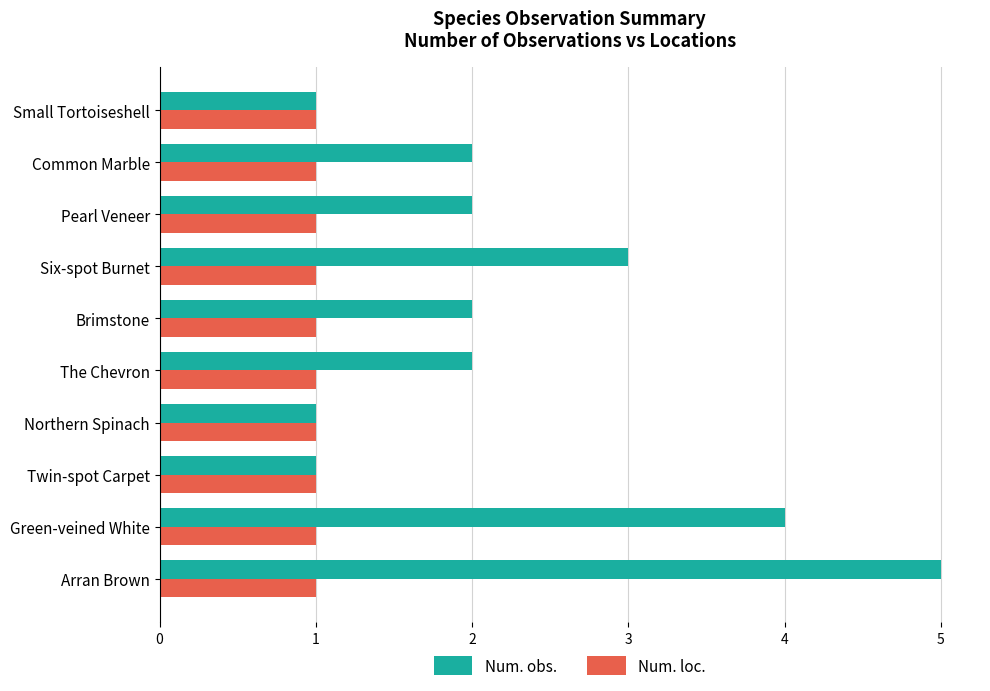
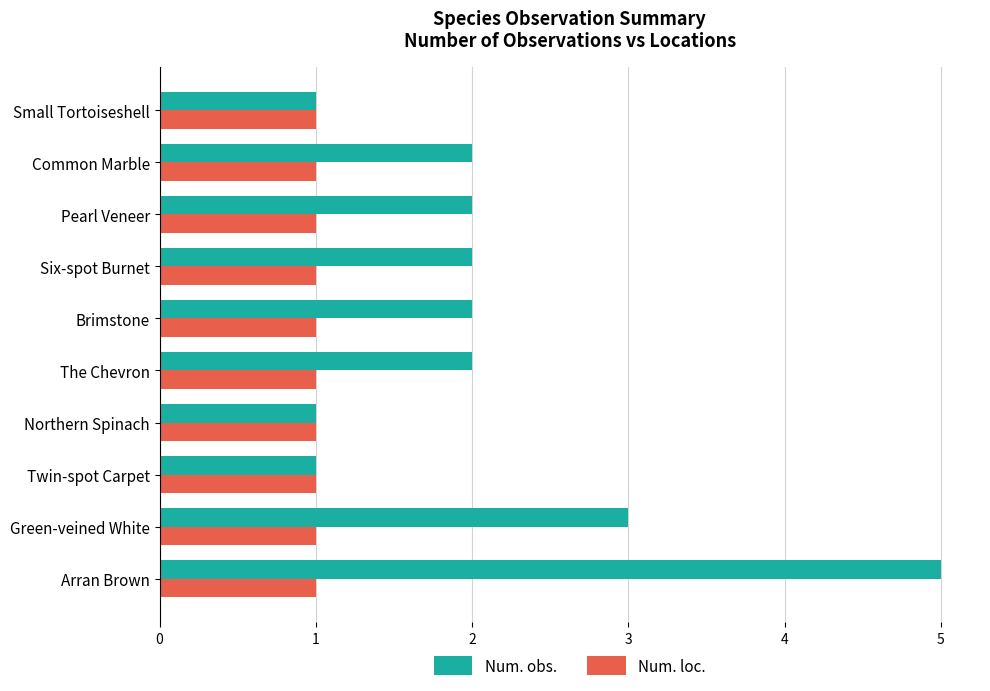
  {
    "Num. obs.": {
      "Small Tortoiseshell": 1,
      "Common Marble": 2,
      "Pearl Veneer": 2,
-     "Six-spot Burnet": 3,
+     "Six-spot Burnet": 2,
      "Brimstone": 2,
      "The Chevron": 2,
      "Northern Spinach": 1,
      "Twin-spot Carpet": 1,
-     "Green-veined White": 4,
+     "Green-veined White": 3,
      "Arran Brown": 5
    },
    "Num. loc.": {
      "Small Tortoiseshell": 1,
      "Common Marble": 1,
      "Pearl Veneer": 1,
      "Six-spot Burnet": 1,
      "Brimstone": 1,
      "The Chevron": 1,
      "Northern Spinach": 1,
      "Twin-spot Carpet": 1,
      "Green-veined White": 1,
      "Arran Brown": 1
    }
  }
